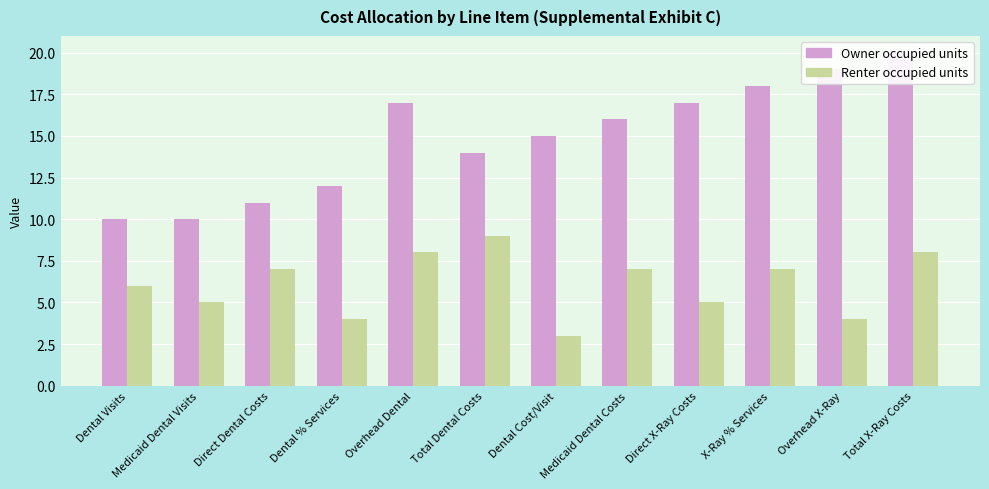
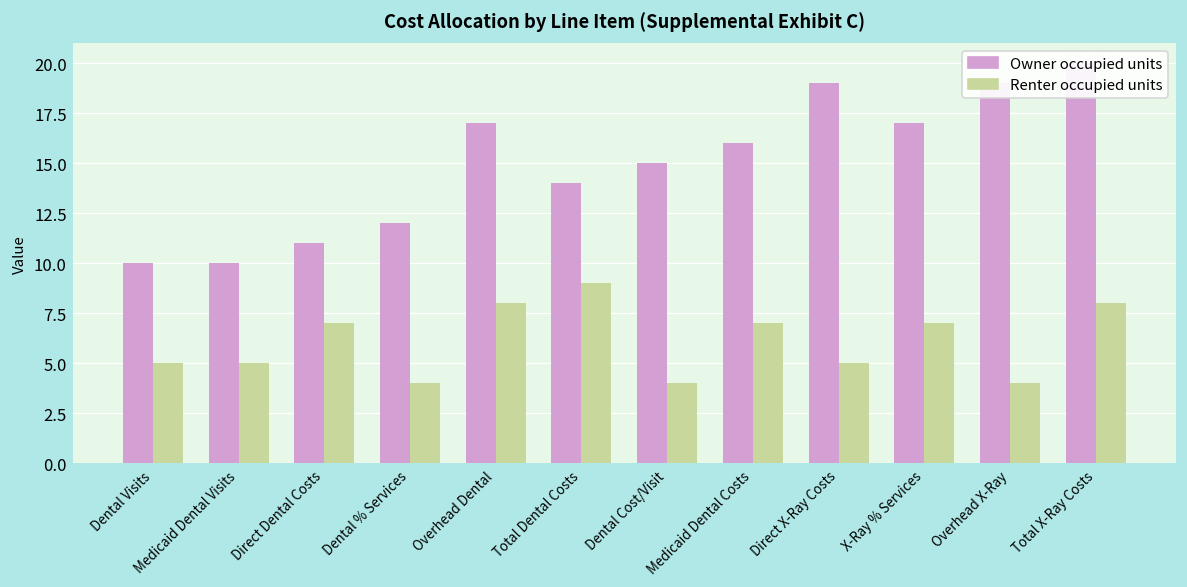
  {
    "Owner occupied units": {
      "Dental Visits": 10,
      "Medicaid Dental Visits": 10,
      "Direct Dental Costs": 11,
      "Dental % Services": 12,
      "Overhead Dental": 17,
      "Total Dental Costs": 14,
      "Dental Cost/Visit": 15,
      "Medicaid Dental Costs": 16,
-     "Direct X-Ray Costs": 17,
-     "X-Ray % Services": 18
+     "Direct X-Ray Costs": 19,
+     "X-Ray % Services": 17
    },
    "Renter occupied units": {
-     "Dental Visits": 6,
+     "Dental Visits": 5,
      "Medicaid Dental Visits": 5,
      "Direct Dental Costs": 7,
      "Dental % Services": 4,
      "Overhead Dental": 8,
      "Total Dental Costs": 9,
-     "Dental Cost/Visit": 3,
+     "Dental Cost/Visit": 4,
      "Medicaid Dental Costs": 7,
      "Direct X-Ray Costs": 5,
      "X-Ray % Services": 7,
      "Overhead X-Ray": 4,
      "Total X-Ray Costs": 8
    }
  }
